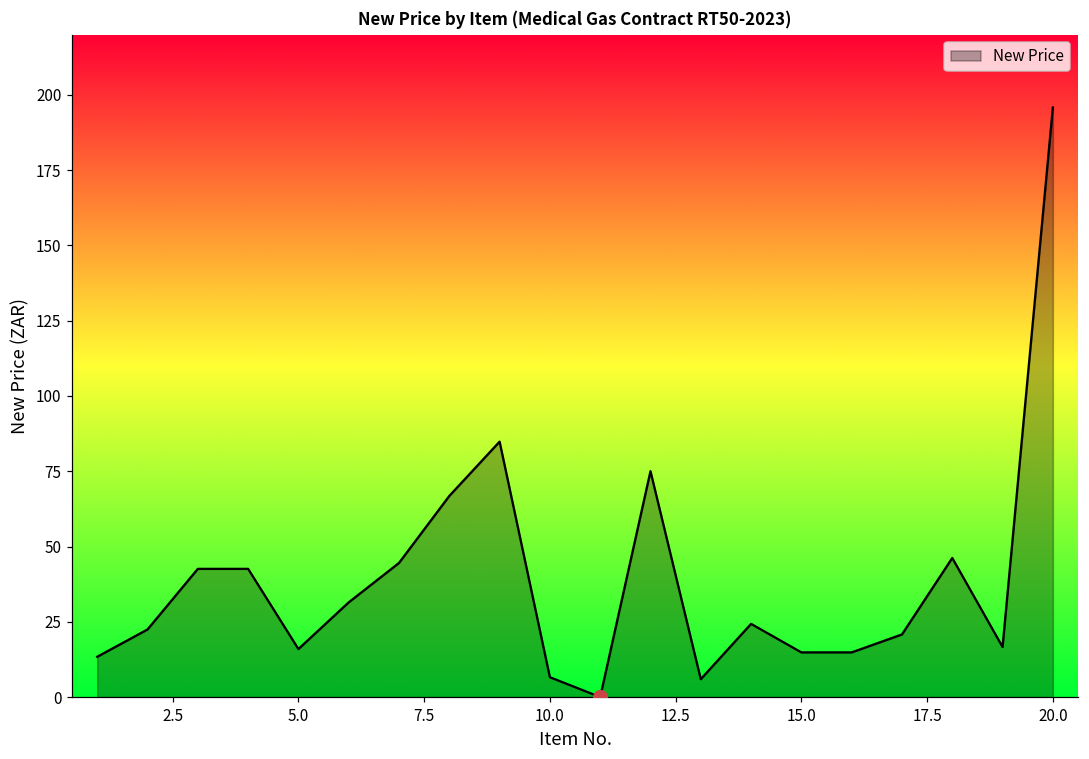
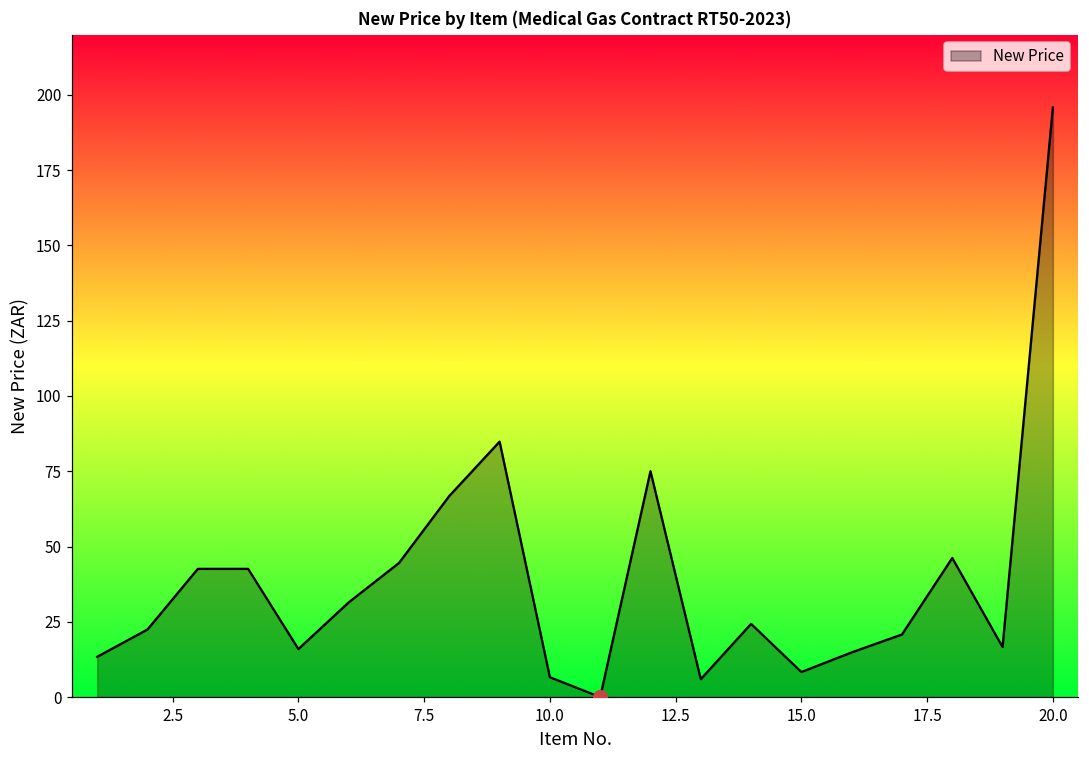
  {
    "New Price": {
      "5.0": 16,
      "10.0": 7,
-     "15.0": 15,
+     "15.0": 8,
      "20.0": 196
    }
  }
